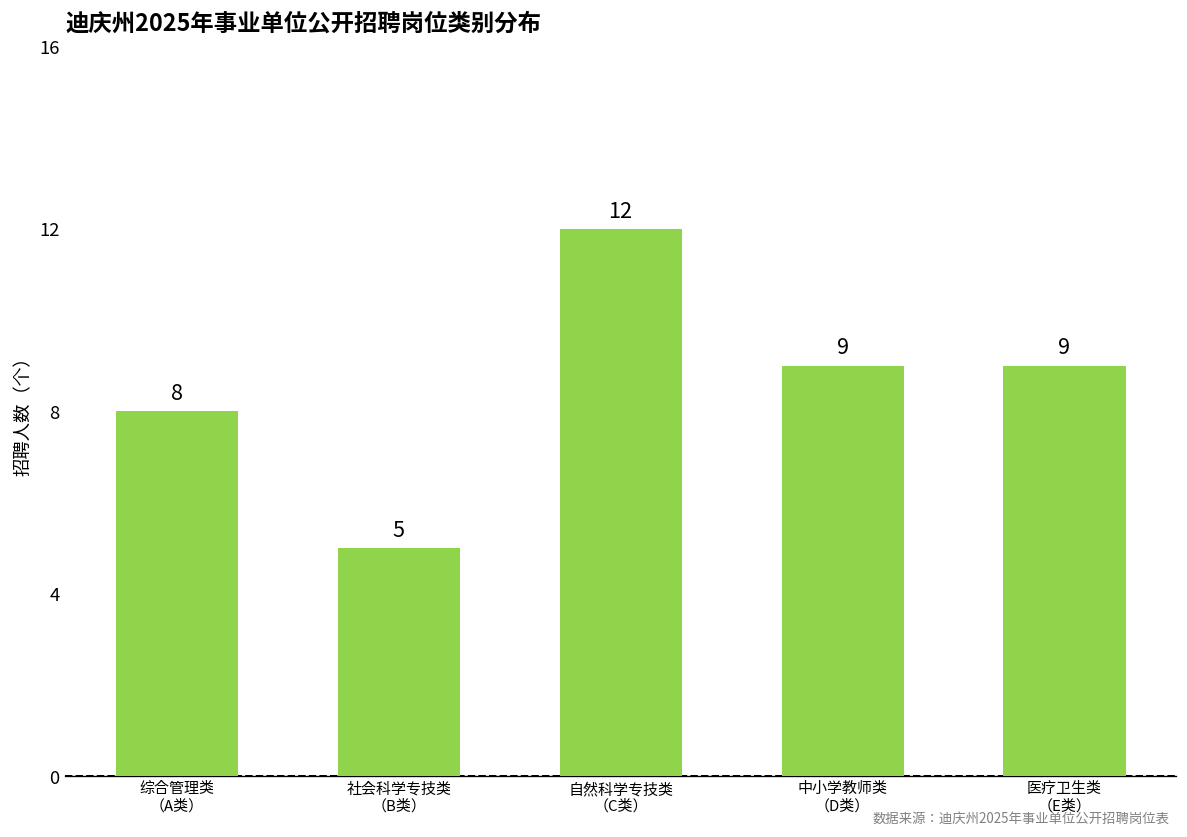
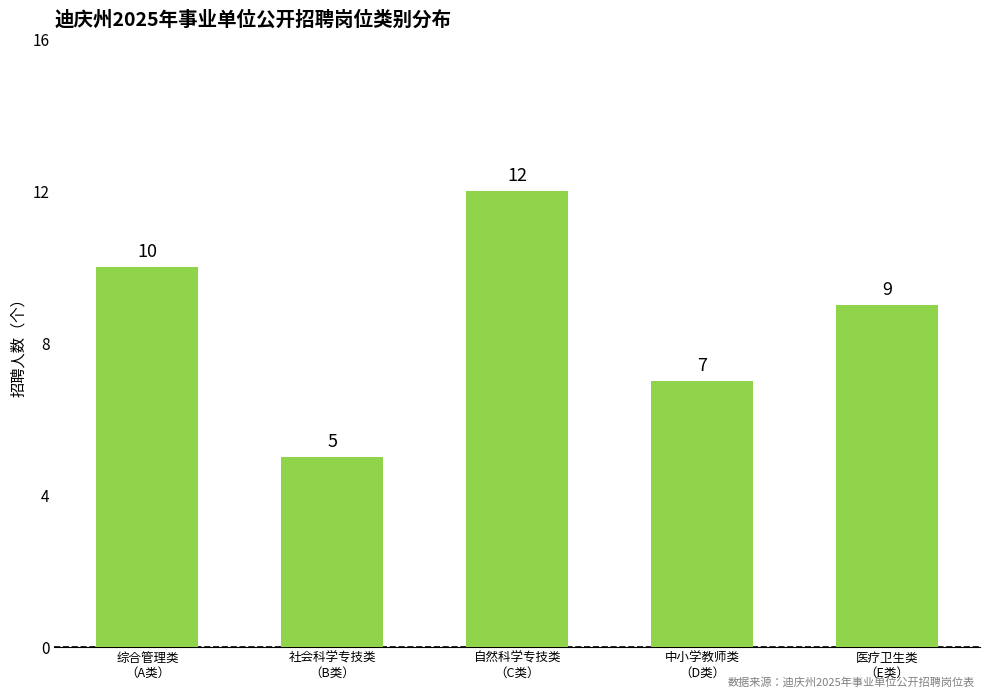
  {
-   "综合管理类 （A类）": 8,
+   "综合管理类 （A类）": 10,
    "社会科学专技类 （B类）": 5,
    "自然科学专技类 （C类）": 12,
-   "中小学教师类 （D类）": 9,
+   "中小学教师类 （D类）": 7,
    "医疗卫生类 （E类）": 9
  }
